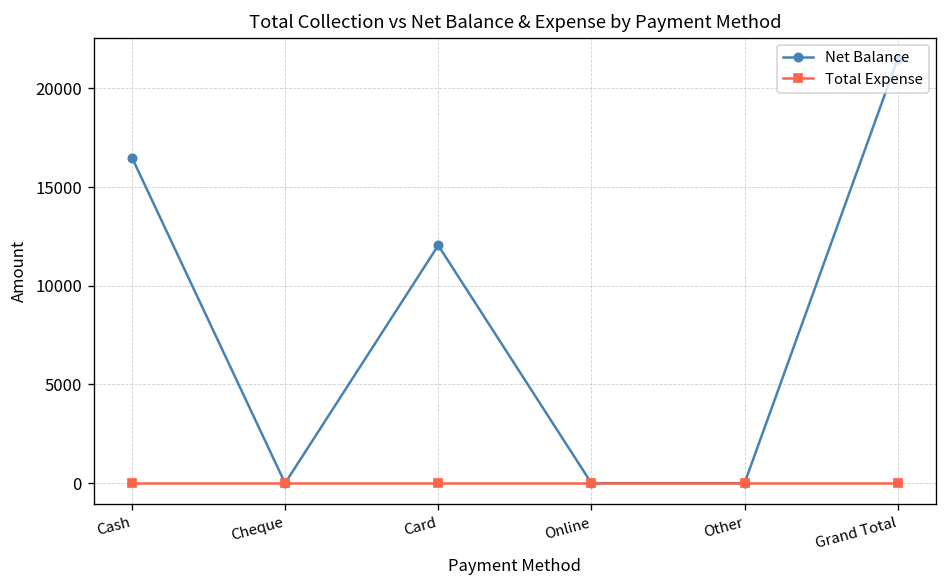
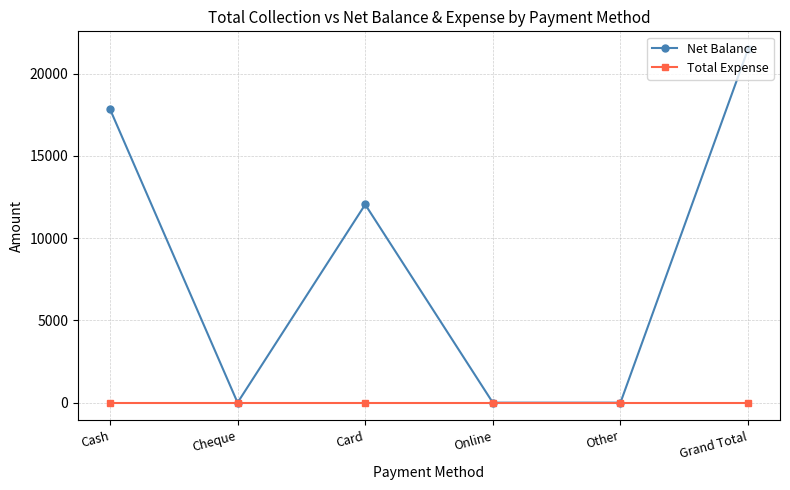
  {
    "Net Balance": {
-     "Cash": 16500,
+     "Cash": 17900,
      "Card": 12000
    },
    "Total Expense": {
      "Cash": 0,
      "Card": 0,
      "Grand Total": 0
    }
  }
